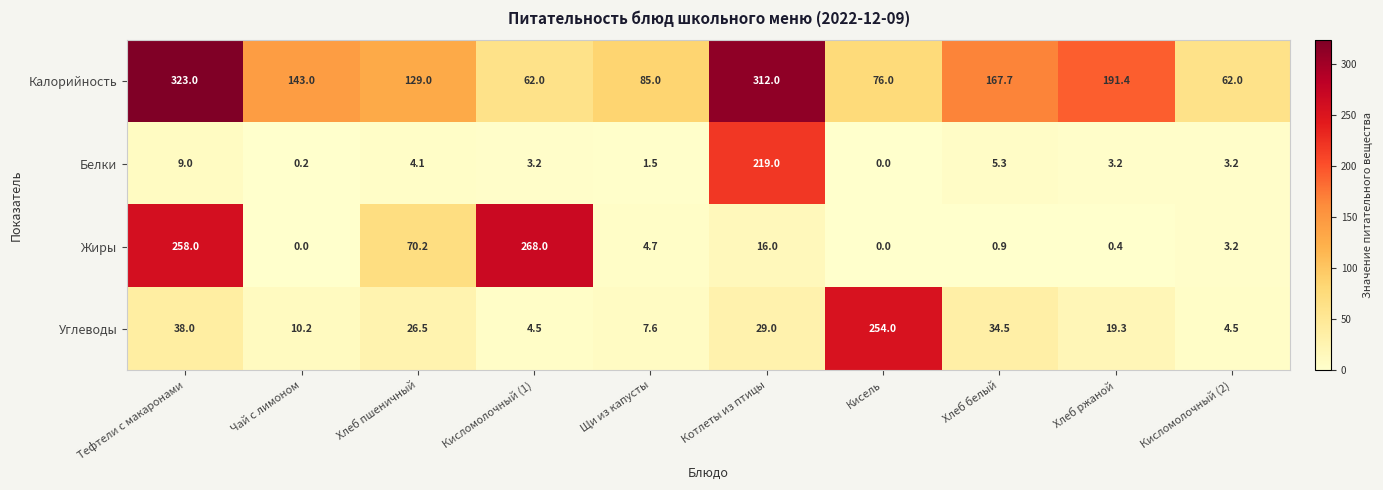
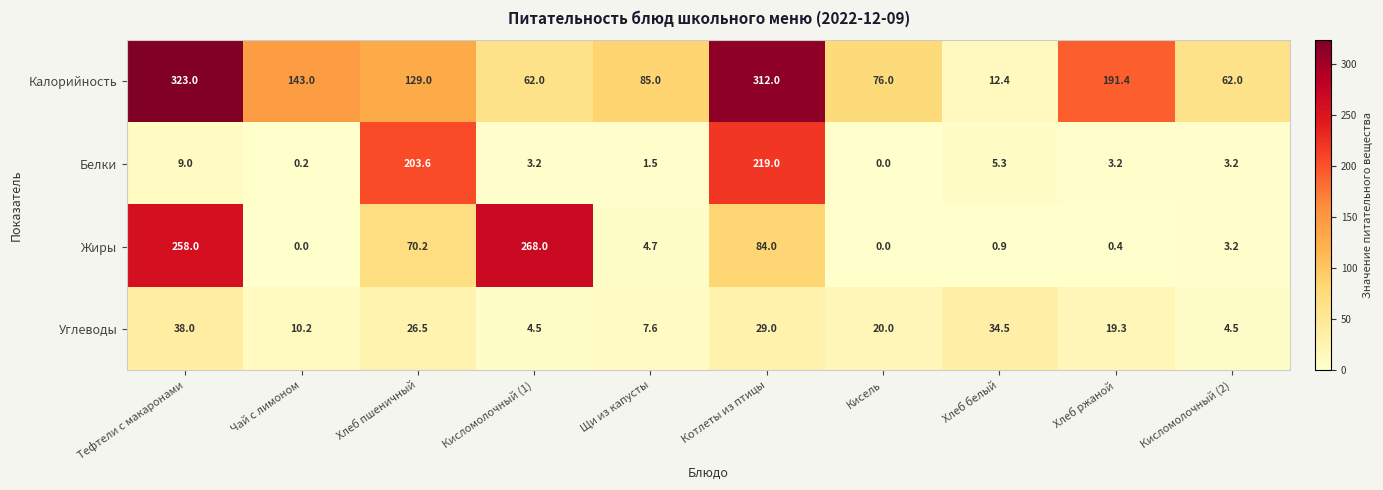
  {
    "Калорийность": {
      "Тефтели с макаронами": 323.0,
      "Чай с лимоном": 143.0,
      "Хлеб пшеничный": 129.0,
      "Кисломолочный (1)": 62.0,
      "Щи из капусты": 85.0,
      "Котлеты из птицы": 312.0,
      "Кисель": 76.0,
-     "Хлеб белый": 167.7,
+     "Хлеб белый": 12.4,
      "Хлеб ржаной": 191.4,
      "Кисломолочный (2)": 62.0
    },
    "Белки": {
      "Тефтели с макаронами": 9.0,
      "Чай с лимоном": 0.2,
-     "Хлеб пшеничный": 4.1,
+     "Хлеб пшеничный": 203.6,
      "Кисломолочный (1)": 3.2,
      "Щи из капусты": 1.5,
      "Котлеты из птицы": 219.0,
      "Кисель": 0.0,
      "Хлеб белый": 5.3,
      "Хлеб ржаной": 3.2,
      "Кисломолочный (2)": 3.2
    },
    "Жиры": {
      "Тефтели с макаронами": 258.0,
      "Чай с лимоном": 0.0,
      "Хлеб пшеничный": 70.2,
      "Кисломолочный (1)": 268.0,
      "Щи из капусты": 4.7,
-     "Котлеты из птицы": 16.0,
+     "Котлеты из птицы": 84.0,
      "Кисель": 0.0,
      "Хлеб белый": 0.9,
      "Хлеб ржаной": 0.4,
      "Кисломолочный (2)": 3.2
    },
    "Углеводы": {
      "Тефтели с макаронами": 38.0,
      "Чай с лимоном": 10.2,
      "Хлеб пшеничный": 26.5,
      "Кисломолочный (1)": 4.5,
      "Щи из капусты": 7.6,
      "Котлеты из птицы": 29.0,
-     "Кисель": 254.0,
+     "Кисель": 20.0,
      "Хлеб белый": 34.5,
      "Хлеб ржаной": 19.3,
      "Кисломолочный (2)": 4.5
    }
  }
